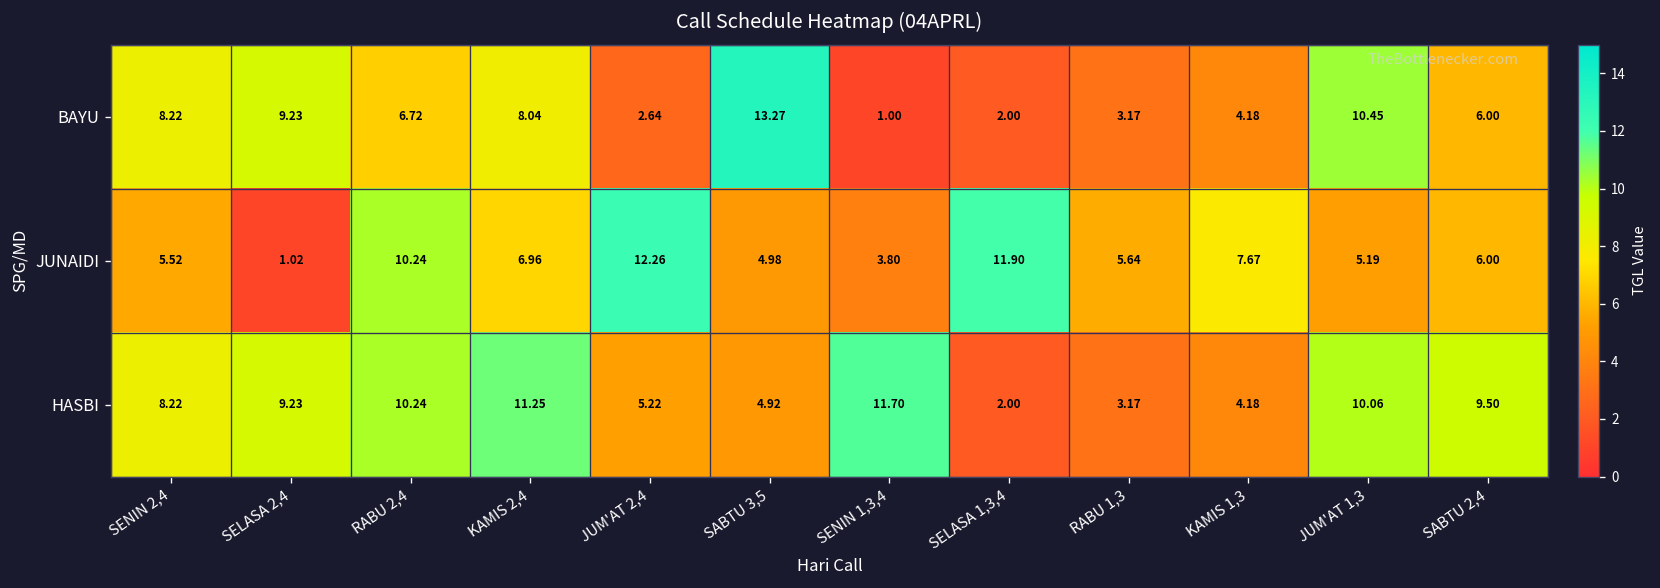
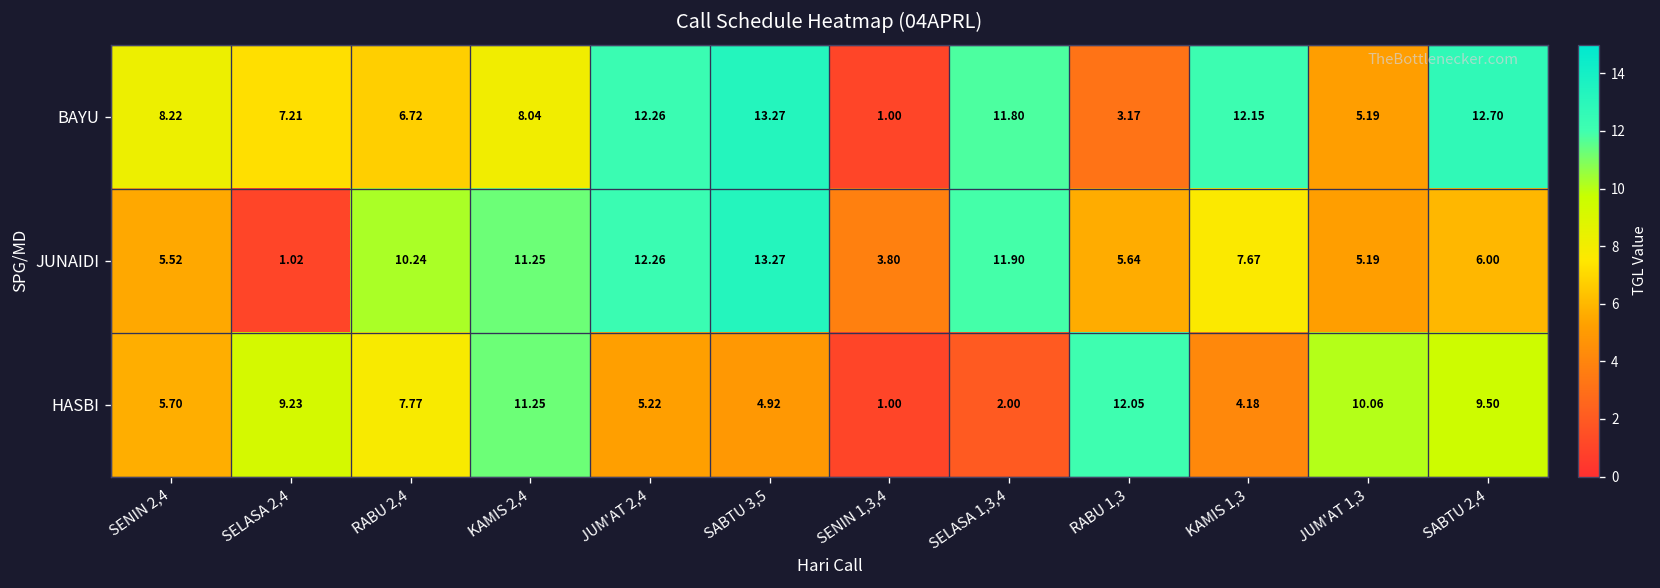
  {
    "BAYU": {
      "SENIN 2,4": 8.22,
-     "SELASA 2,4": 9.23,
+     "SELASA 2,4": 7.21,
      "RABU 2,4": 6.72,
      "KAMIS 2,4": 8.04,
-     "JUM'AT 2,4": 2.64,
+     "JUM'AT 2,4": 12.26,
      "SABTU 3,5": 13.27,
      "SENIN 1,3,4": 1.00,
-     "SELASA 1,3,4": 2.00,
+     "SELASA 1,3,4": 11.80,
      "RABU 1,3": 3.17,
-     "KAMIS 1,3": 4.18,
-     "JUM'AT 1,3": 10.45,
-     "SABTU 2,4": 6.00
+     "KAMIS 1,3": 12.15,
+     "JUM'AT 1,3": 5.19,
+     "SABTU 2,4": 12.70
    },
    "JUNAIDI": {
      "SENIN 2,4": 5.52,
      "SELASA 2,4": 1.02,
      "RABU 2,4": 10.24,
-     "KAMIS 2,4": 6.96,
+     "KAMIS 2,4": 11.25,
      "JUM'AT 2,4": 12.26,
-     "SABTU 3,5": 4.98,
+     "SABTU 3,5": 13.27,
      "SENIN 1,3,4": 3.80,
      "SELASA 1,3,4": 11.90,
      "RABU 1,3": 5.64,
      "KAMIS 1,3": 7.67,
      "JUM'AT 1,3": 5.19,
      "SABTU 2,4": 6.00
    },
    "HASBI": {
-     "SENIN 2,4": 8.22,
+     "SENIN 2,4": 5.70,
      "SELASA 2,4": 9.23,
-     "RABU 2,4": 10.24,
+     "RABU 2,4": 7.77,
      "KAMIS 2,4": 11.25,
      "JUM'AT 2,4": 5.22,
      "SABTU 3,5": 4.92,
-     "SENIN 1,3,4": 11.70,
+     "SENIN 1,3,4": 1.00,
      "SELASA 1,3,4": 2.00,
-     "RABU 1,3": 3.17,
+     "RABU 1,3": 12.05,
      "KAMIS 1,3": 4.18,
      "JUM'AT 1,3": 10.06,
      "SABTU 2,4": 9.50
    }
  }
